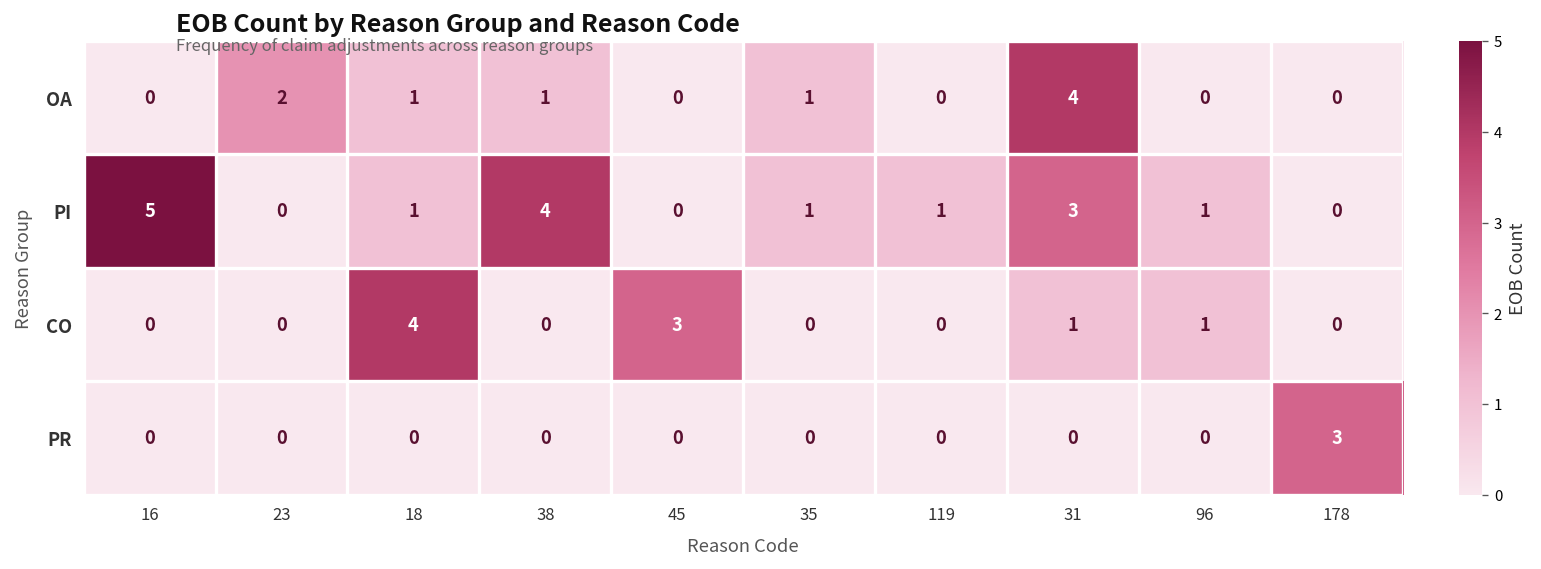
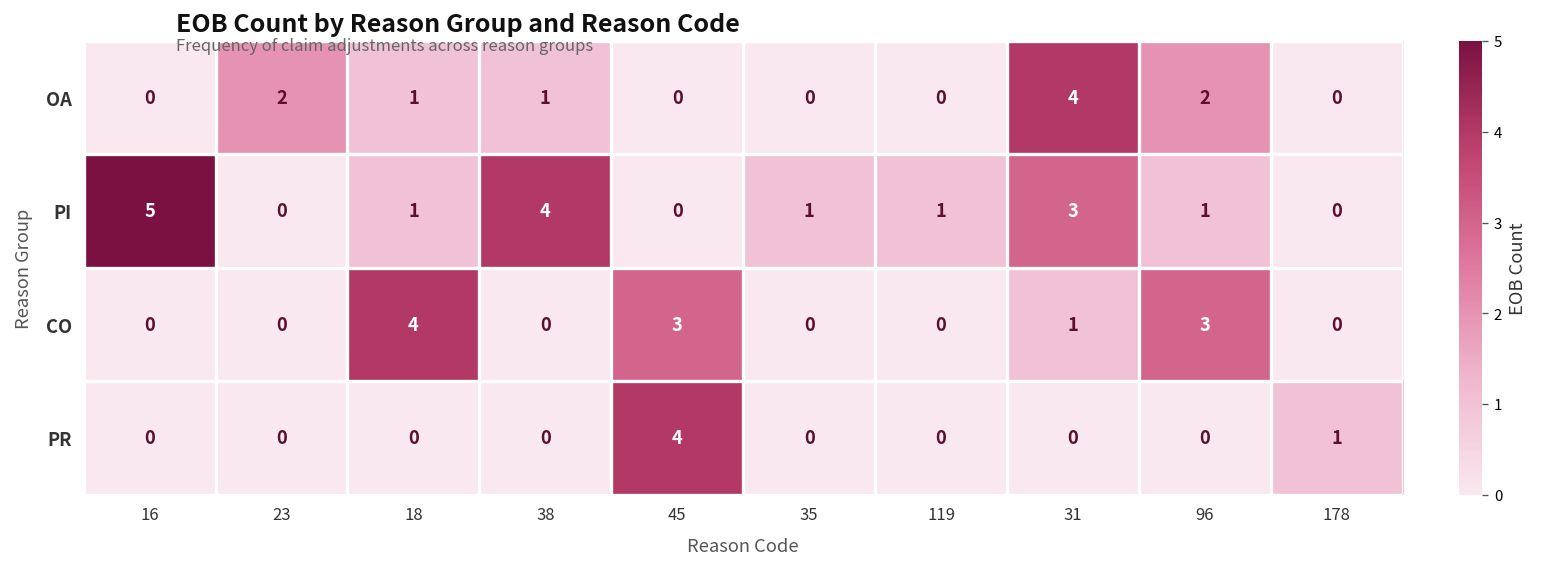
  {
    "OA": {
      "16": 0,
      "23": 2,
      "18": 1,
      "38": 1,
      "45": 0,
-     "35": 1,
+     "35": 0,
      "119": 0,
      "31": 4,
-     "96": 0,
+     "96": 2,
      "178": 0
    },
    "PI": {
      "16": 5,
      "23": 0,
      "18": 1,
      "38": 4,
      "45": 0,
      "35": 1,
      "119": 1,
      "31": 3,
      "96": 1,
      "178": 0
    },
    "CO": {
      "16": 0,
      "23": 0,
      "18": 4,
      "38": 0,
      "45": 3,
      "35": 0,
      "119": 0,
      "31": 1,
-     "96": 1,
+     "96": 3,
      "178": 0
    },
    "PR": {
      "16": 0,
      "23": 0,
      "18": 0,
      "38": 0,
-     "45": 0,
+     "45": 4,
      "35": 0,
      "119": 0,
      "31": 0,
      "96": 0,
-     "178": 3
+     "178": 1
    }
  }
